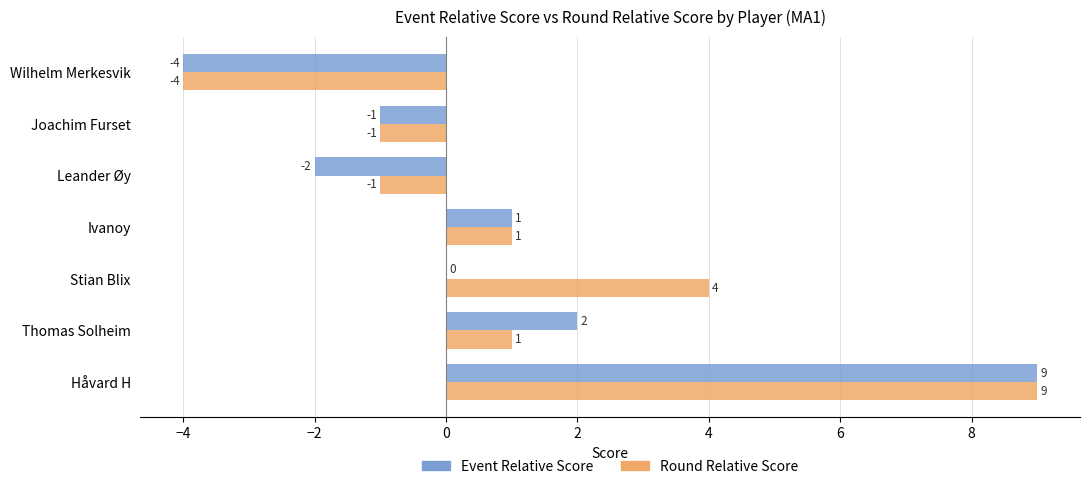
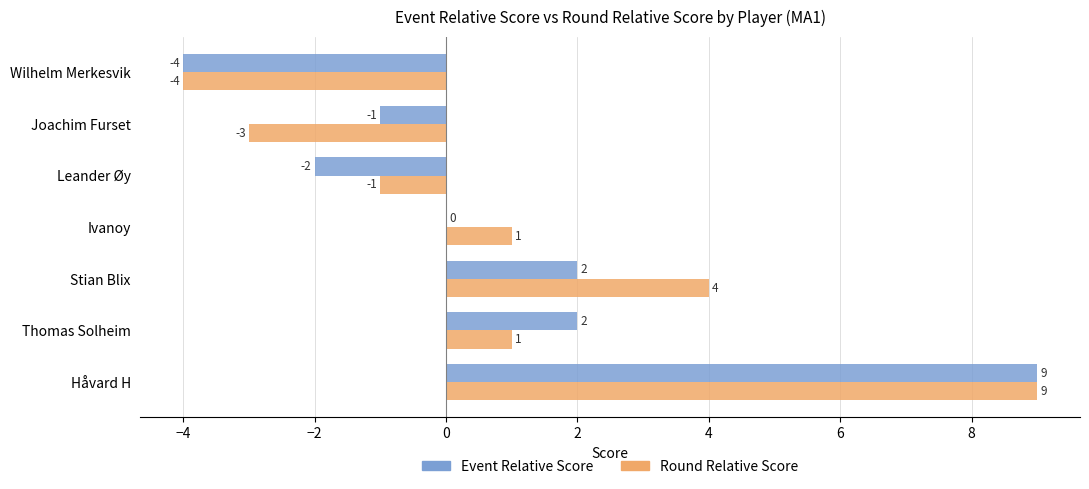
  {
    "Event Relative Score": {
      "Wilhelm Merkesvik": -4,
      "Joachim Furset": -1,
      "Leander Øy": -2,
-     "Ivanoy": 1,
-     "Stian Blix": 0,
+     "Ivanoy": 0,
+     "Stian Blix": 2,
      "Thomas Solheim": 2,
      "Håvard H": 9
    },
    "Round Relative Score": {
      "Wilhelm Merkesvik": -4,
-     "Joachim Furset": -1,
+     "Joachim Furset": -3,
      "Leander Øy": -1,
      "Ivanoy": 1,
      "Stian Blix": 4,
      "Thomas Solheim": 1,
      "Håvard H": 9
    }
  }
